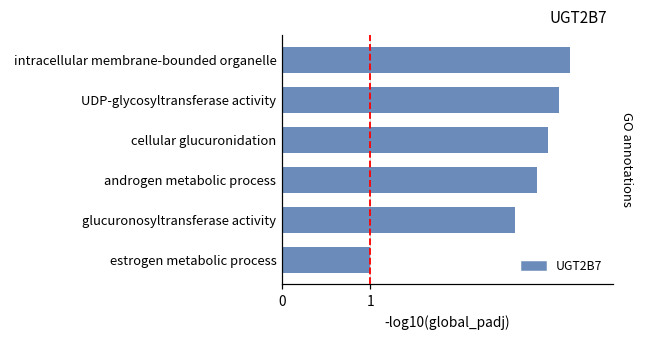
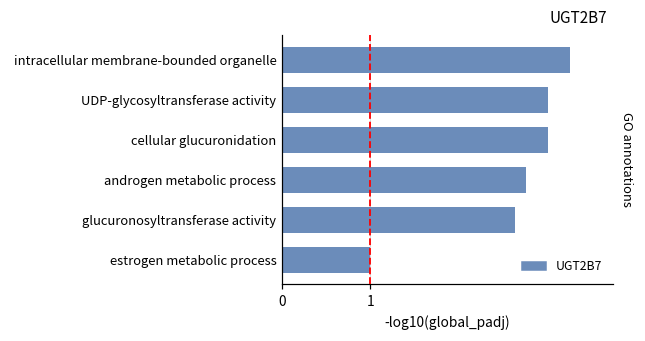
  {
    "intracellular membrane-bounded organelle": 3.3,
-   "UDP-glycosyltransferase activity": 3.1,
+   "UDP-glycosyltransferase activity": 3.0,
    "cellular glucuronidation": 3.0,
-   "androgen metabolic process": 2.9,
+   "androgen metabolic process": 2.8,
    "glucuronosyltransferase activity": 2.6,
    "estrogen metabolic process": 1.0
  }
